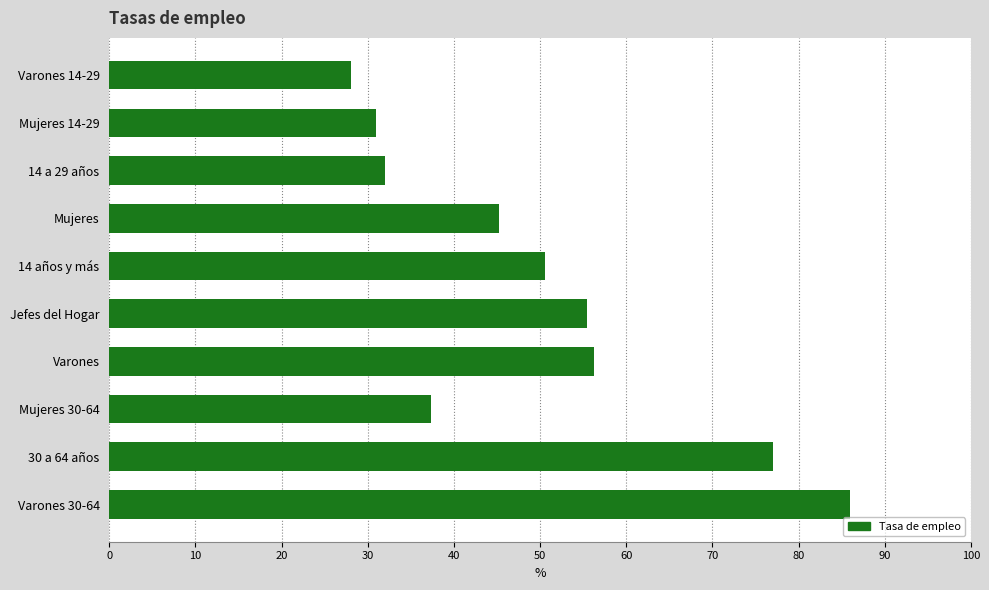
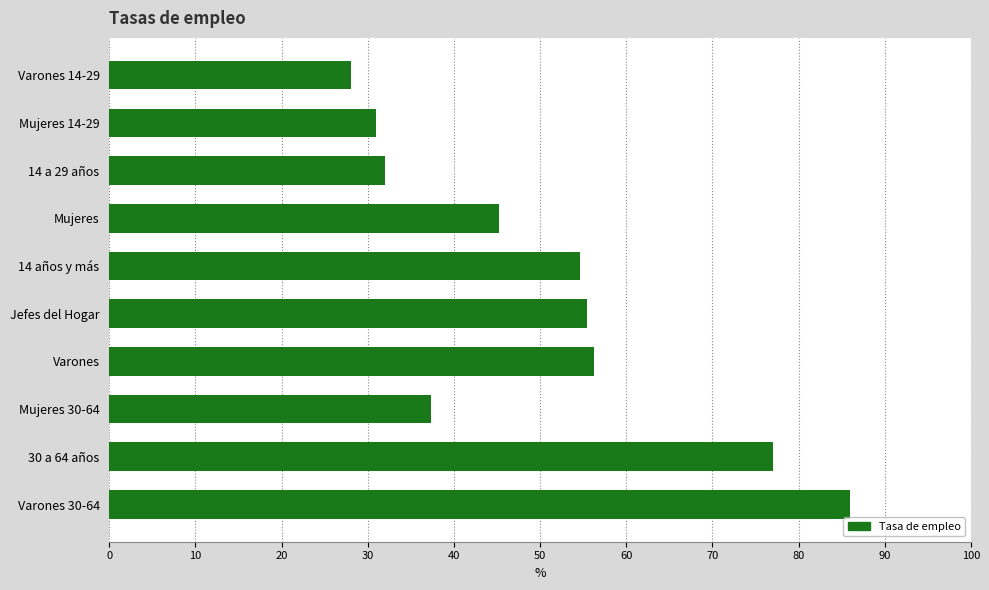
  {
    "Varones 14-29": 28,
    "Mujeres 14-29": 31,
    "14 a 29 años": 32,
    "Mujeres": 45,
-   "14 años y más": 51,
+   "14 años y más": 55,
    "Jefes del Hogar": 55,
    "Varones": 56,
    "Mujeres 30-64": 37,
    "30 a 64 años": 77,
    "Varones 30-64": 86
  }
